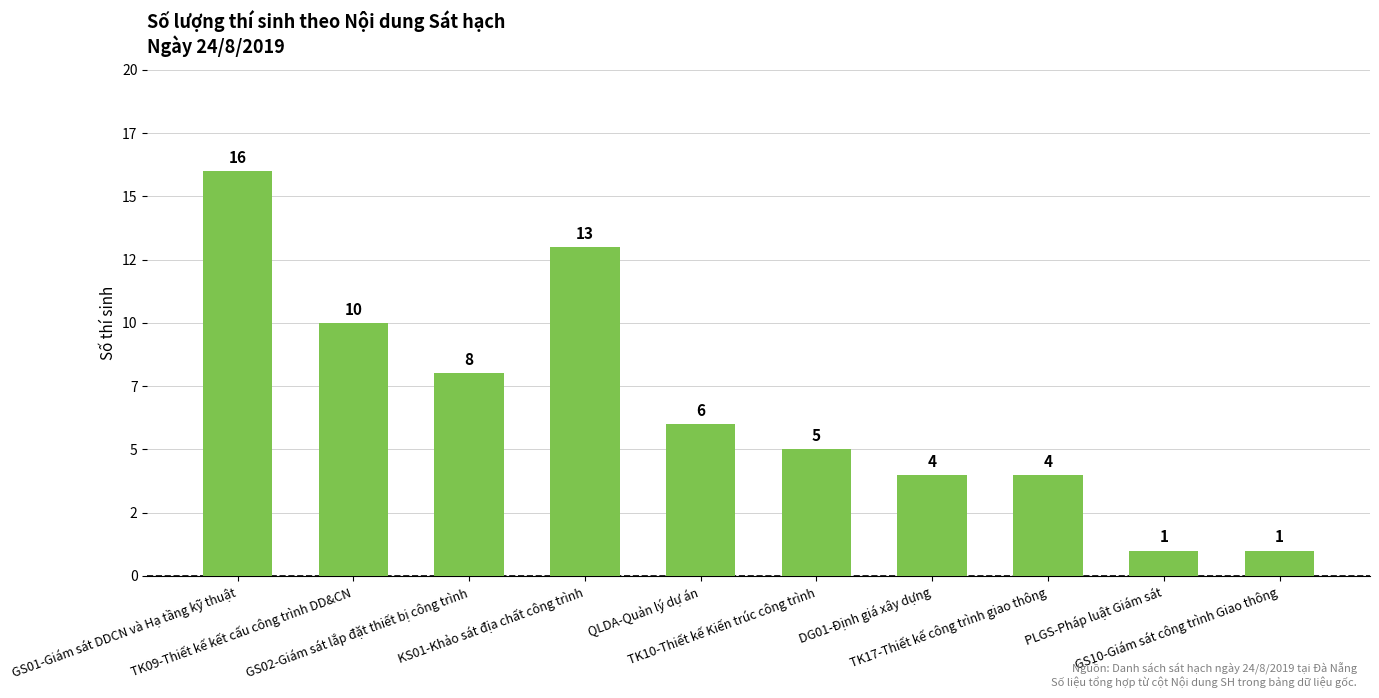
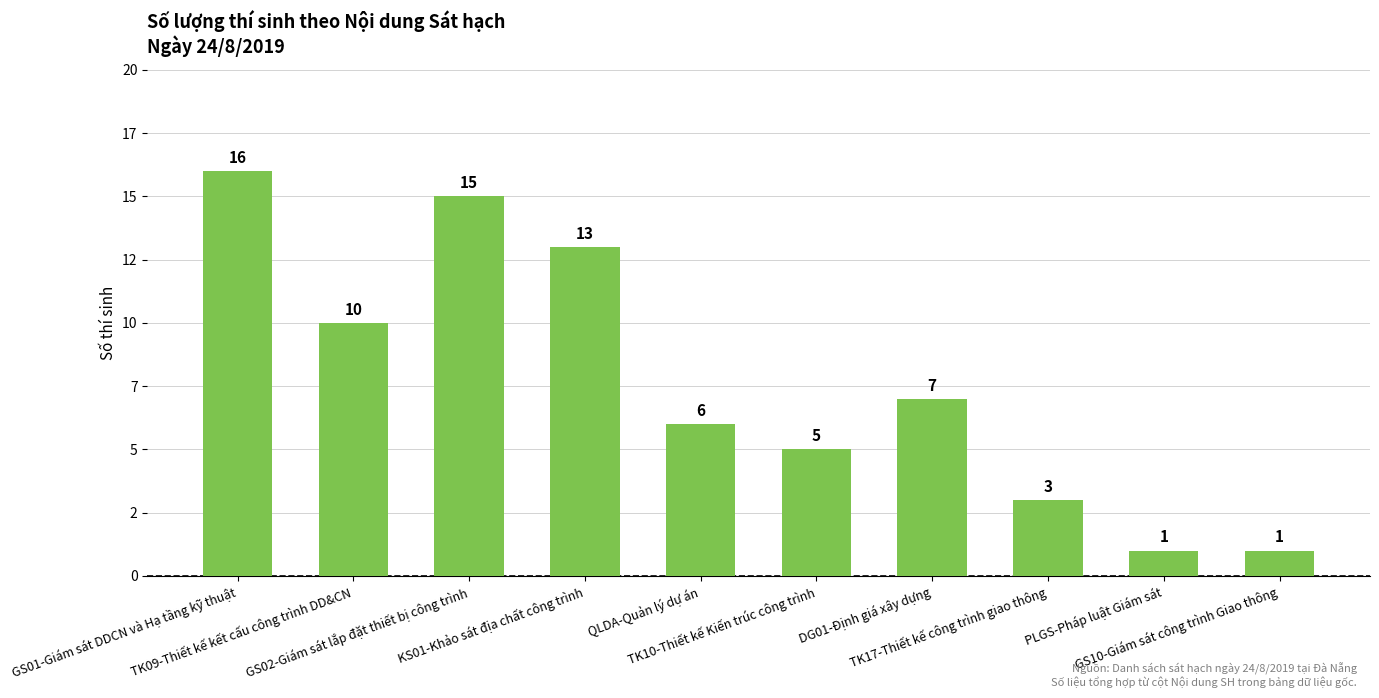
  {
    "GS01-Giám sát DDCN và Hạ tầng kỹ thuật": 16,
    "TK09-Thiết kế kết cấu công trình DD&CN": 10,
-   "GS02-Giám sát lắp đặt thiết bị công trình": 8,
+   "GS02-Giám sát lắp đặt thiết bị công trình": 15,
    "KS01-Khảo sát địa chất công trình": 13,
    "QLDA-Quản lý dự án": 6,
    "TK10-Thiết kế Kiến trúc công trình": 5,
-   "DG01-Định giá xây dựng": 4,
-   "TK17-Thiết kế công trình giao thông": 4,
+   "DG01-Định giá xây dựng": 7,
+   "TK17-Thiết kế công trình giao thông": 3,
    "PLGS-Pháp luật Giám sát": 1,
    "GS10-Giám sát công trình Giao thông": 1
  }
